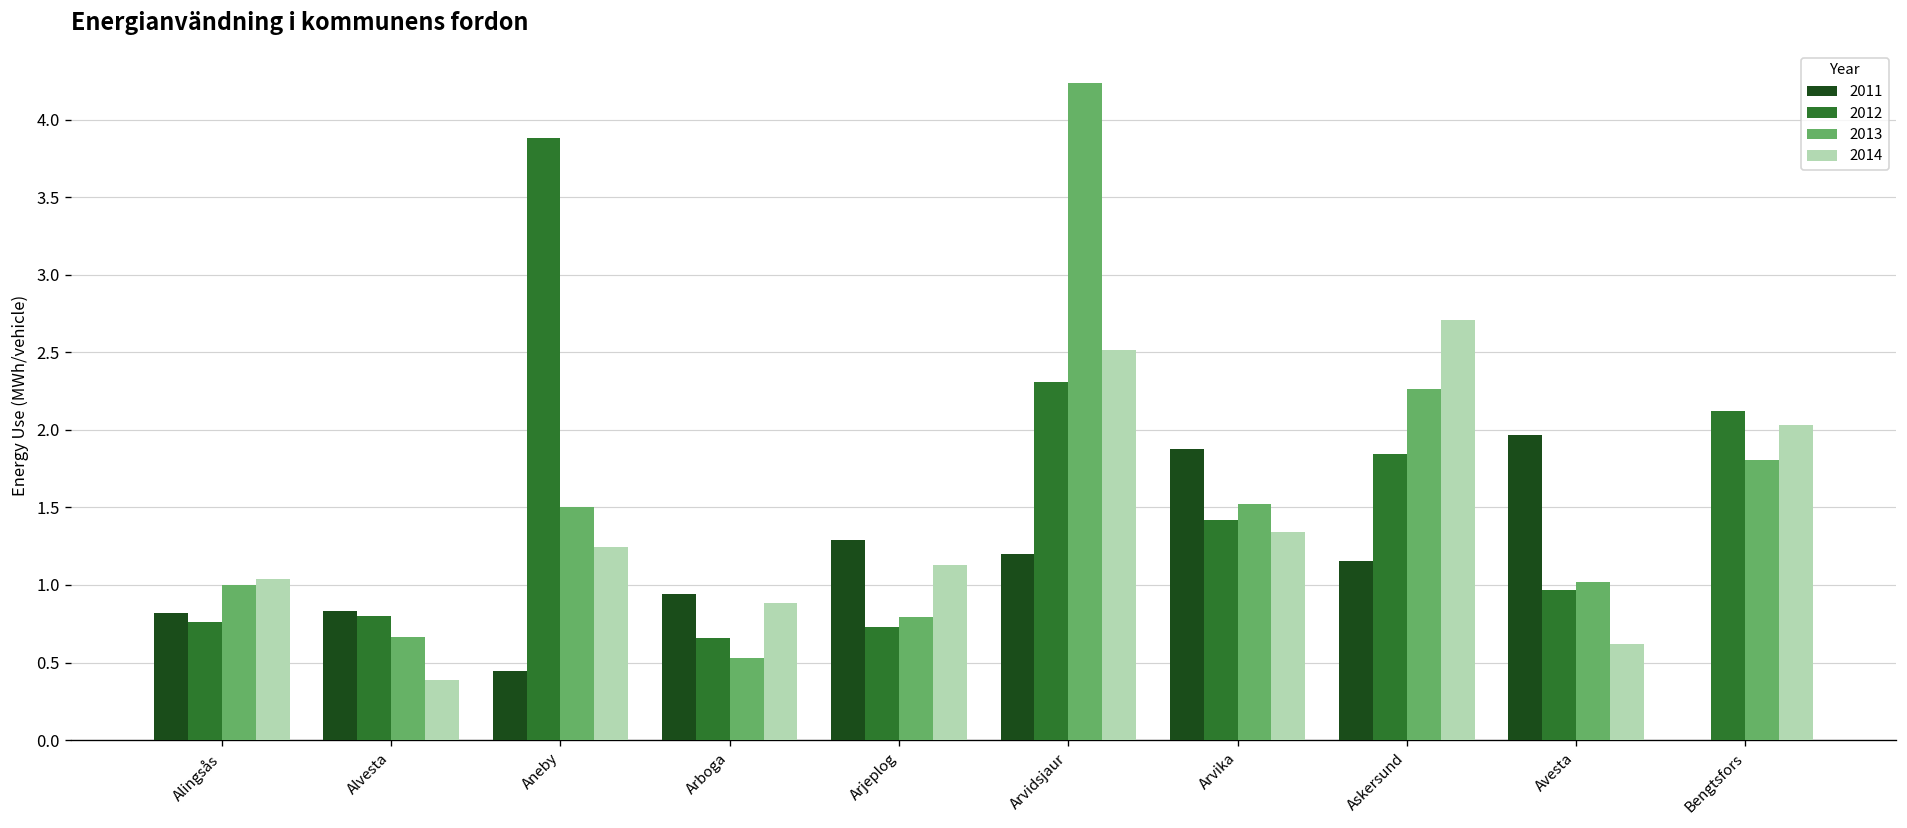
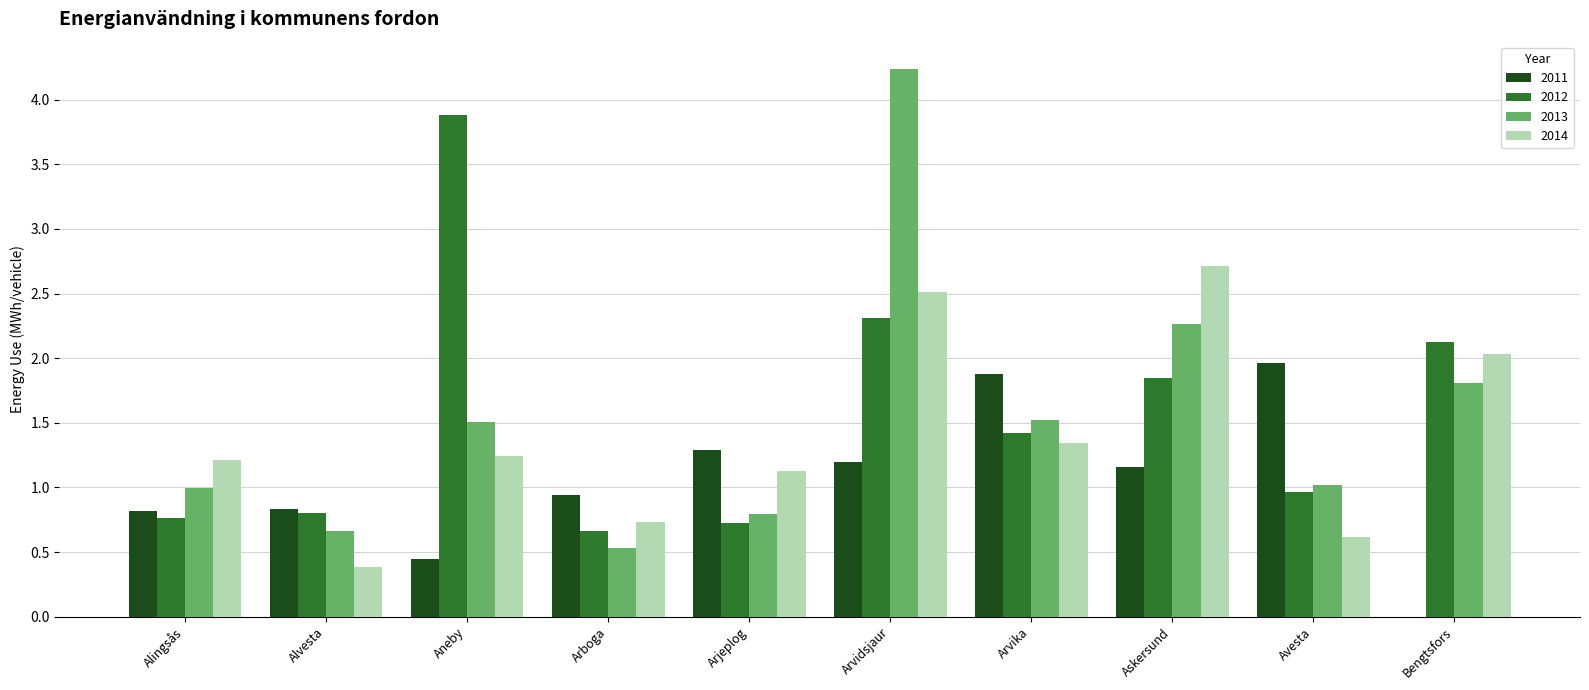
  {
    "2013": {
      "Alingsås": 1.00,
      "Alvesta": 0.67,
      "Aneby": 1.50,
      "Arboga": 0.53,
      "Arjeplog": 0.79,
      "Arvidsjaur": 4.24,
      "Arvika": 1.52,
      "Askersund": 2.26,
      "Avesta": 1.02,
      "Bengtsfors": 1.81
    },
    "2014": {
-     "Alingsås": 1.04,
+     "Alingsås": 1.21,
      "Alvesta": 0.39,
      "Aneby": 1.25,
-     "Arboga": 0.88,
+     "Arboga": 0.73,
      "Arjeplog": 1.13,
      "Arvidsjaur": 2.51,
      "Arvika": 1.34,
      "Askersund": 2.71,
      "Avesta": 0.62,
      "Bengtsfors": 2.03
    }
  }
